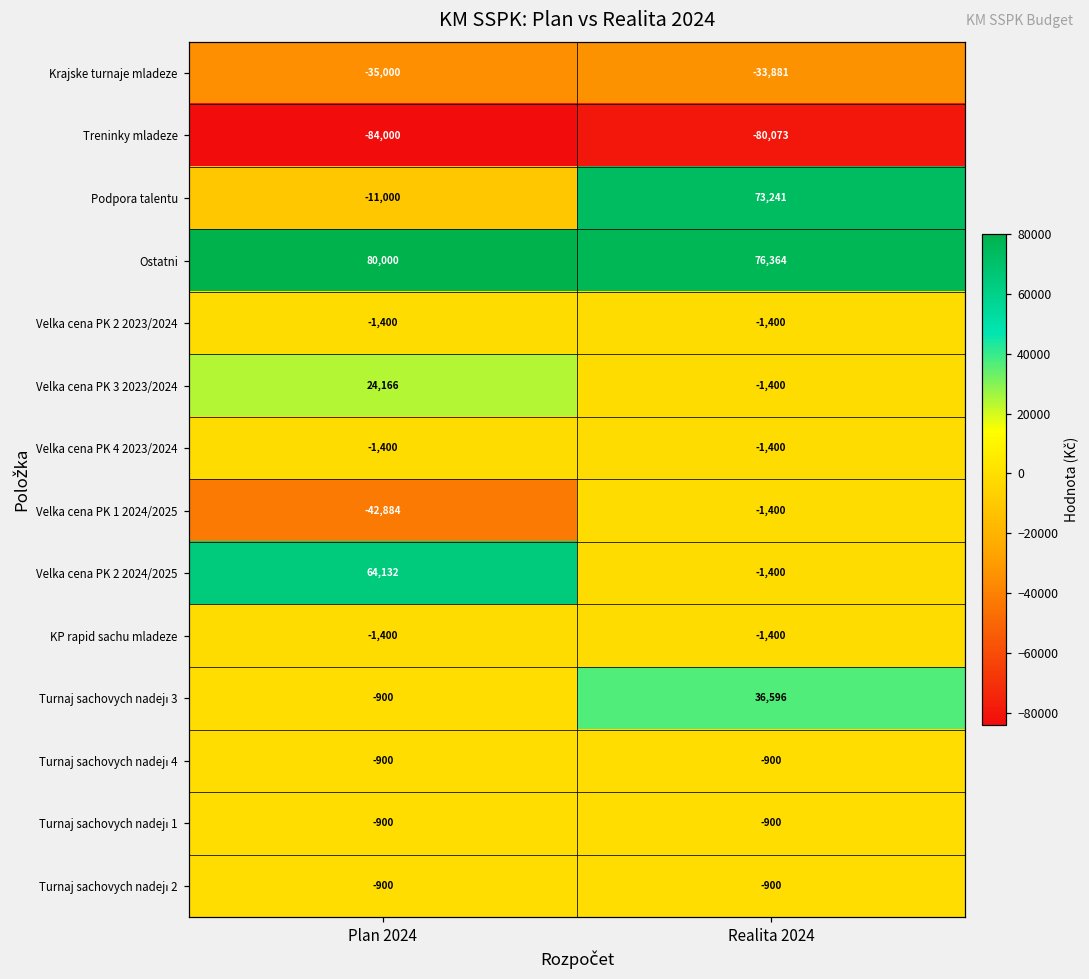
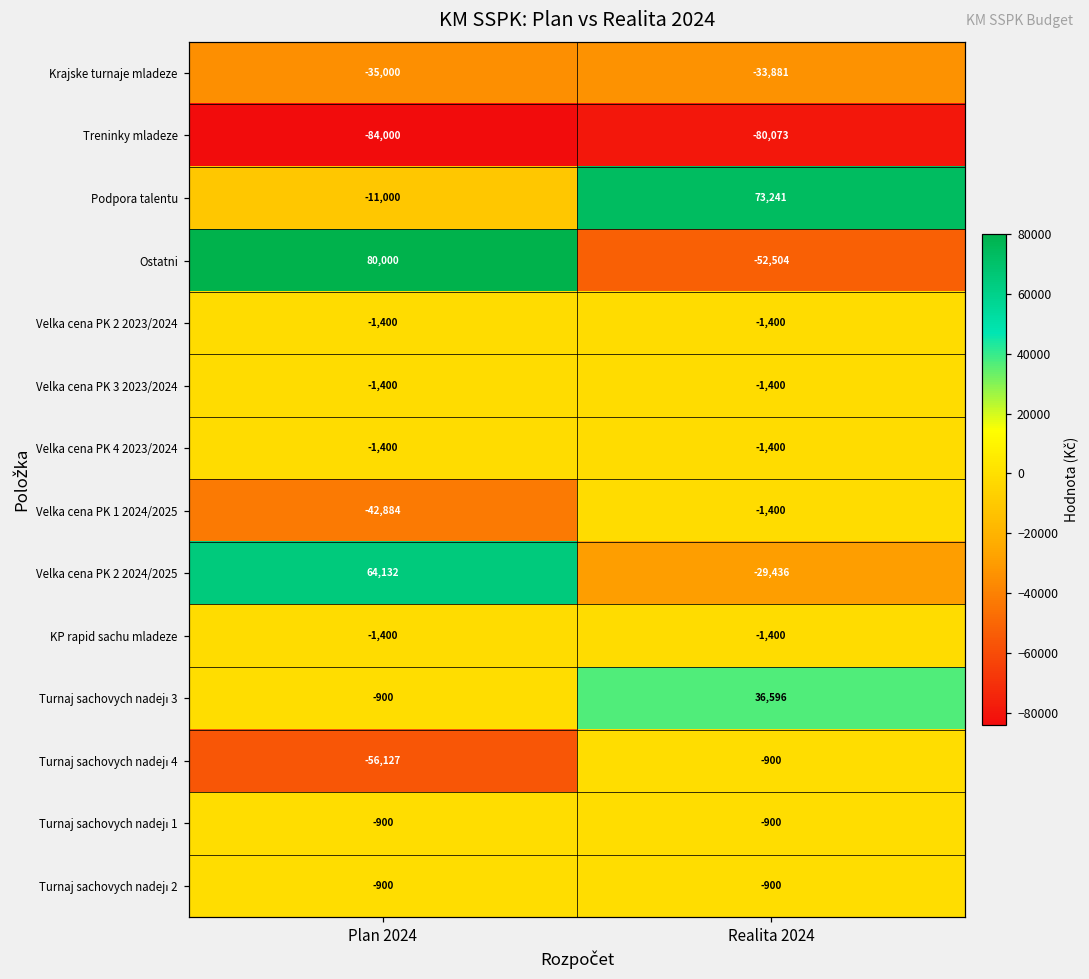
  {
    "Krajske turnaje mladeze": {
      "Plan 2024": "-35,000",
      "Realita 2024": "-33,881"
    },
    "Treninky mladeze": {
      "Plan 2024": "-84,000",
      "Realita 2024": "-80,073"
    },
    "Podpora talentu": {
      "Plan 2024": "-11,000",
      "Realita 2024": "73,241"
    },
    "Ostatni": {
      "Plan 2024": "80,000",
-     "Realita 2024": "76,364"
+     "Realita 2024": "-52,504"
    },
    "Velka cena PK 2 2023/2024": {
      "Plan 2024": "-1,400",
      "Realita 2024": "-1,400"
    },
    "Velka cena PK 3 2023/2024": {
-     "Plan 2024": "24,166",
+     "Plan 2024": "-1,400",
      "Realita 2024": "-1,400"
    },
    "Velka cena PK 4 2023/2024": {
      "Plan 2024": "-1,400",
      "Realita 2024": "-1,400"
    },
    "Velka cena PK 1 2024/2025": {
      "Plan 2024": "-42,884",
      "Realita 2024": "-1,400"
    },
    "Velka cena PK 2 2024/2025": {
      "Plan 2024": "64,132",
-     "Realita 2024": "-1,400"
+     "Realita 2024": "-29,436"
    },
    "KP rapid sachu mladeze": {
      "Plan 2024": "-1,400",
      "Realita 2024": "-1,400"
    },
    "Turnaj sachovych nadejı 3": {
      "Plan 2024": "-900",
      "Realita 2024": "36,596"
    },
    "Turnaj sachovych nadejı 4": {
-     "Plan 2024": "-900",
+     "Plan 2024": "-56,127",
      "Realita 2024": "-900"
    },
    "Turnaj sachovych nadejı 1": {
      "Plan 2024": "-900",
      "Realita 2024": "-900"
    },
    "Turnaj sachovych nadejı 2": {
      "Plan 2024": "-900",
      "Realita 2024": "-900"
    }
  }
